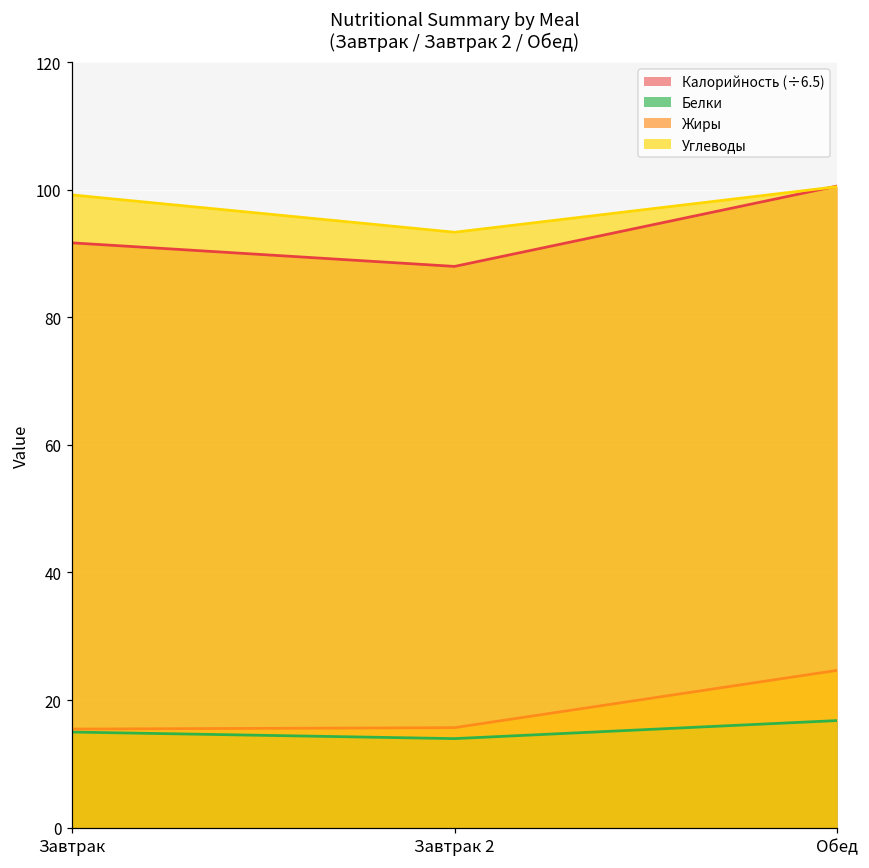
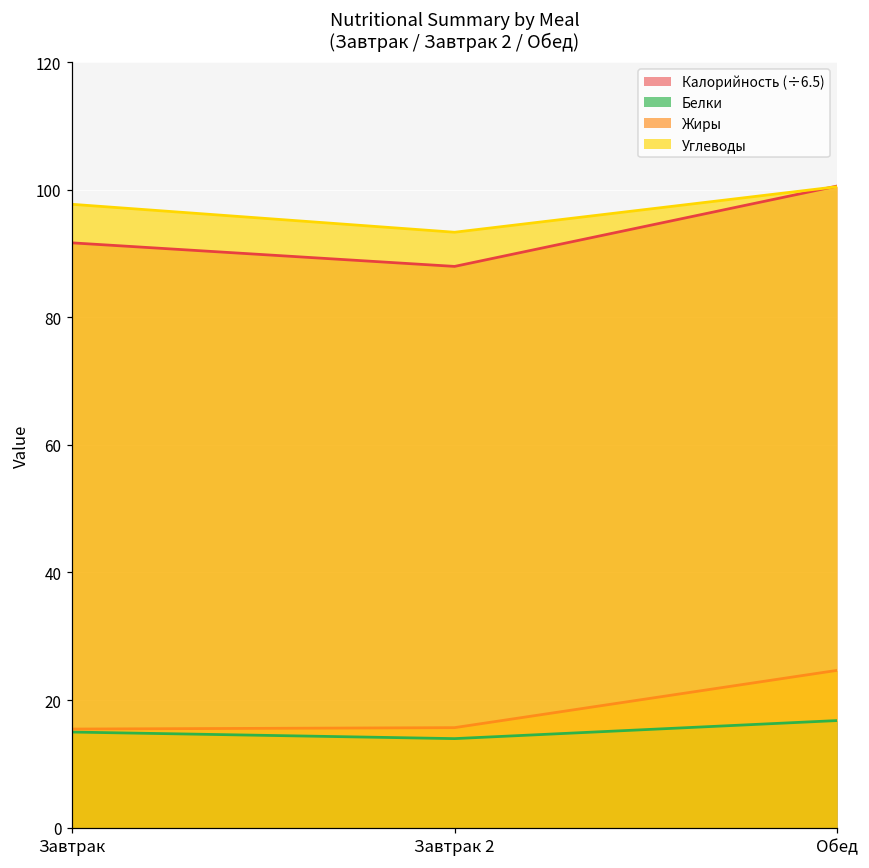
  {
    "Калорийность (÷6.5)": {
      "Завтрак": 92,
      "Завтрак 2": 88
    },
    "Белки": {
      "Завтрак": 15,
      "Завтрак 2": 14,
      "Обед": 17
    },
    "Жиры": {
      "Завтрак": 15,
      "Завтрак 2": 16,
      "Обед": 25
    },
    "Углеводы": {
-     "Завтрак": 99,
+     "Завтрак": 98,
      "Завтрак 2": 93
    }
  }
